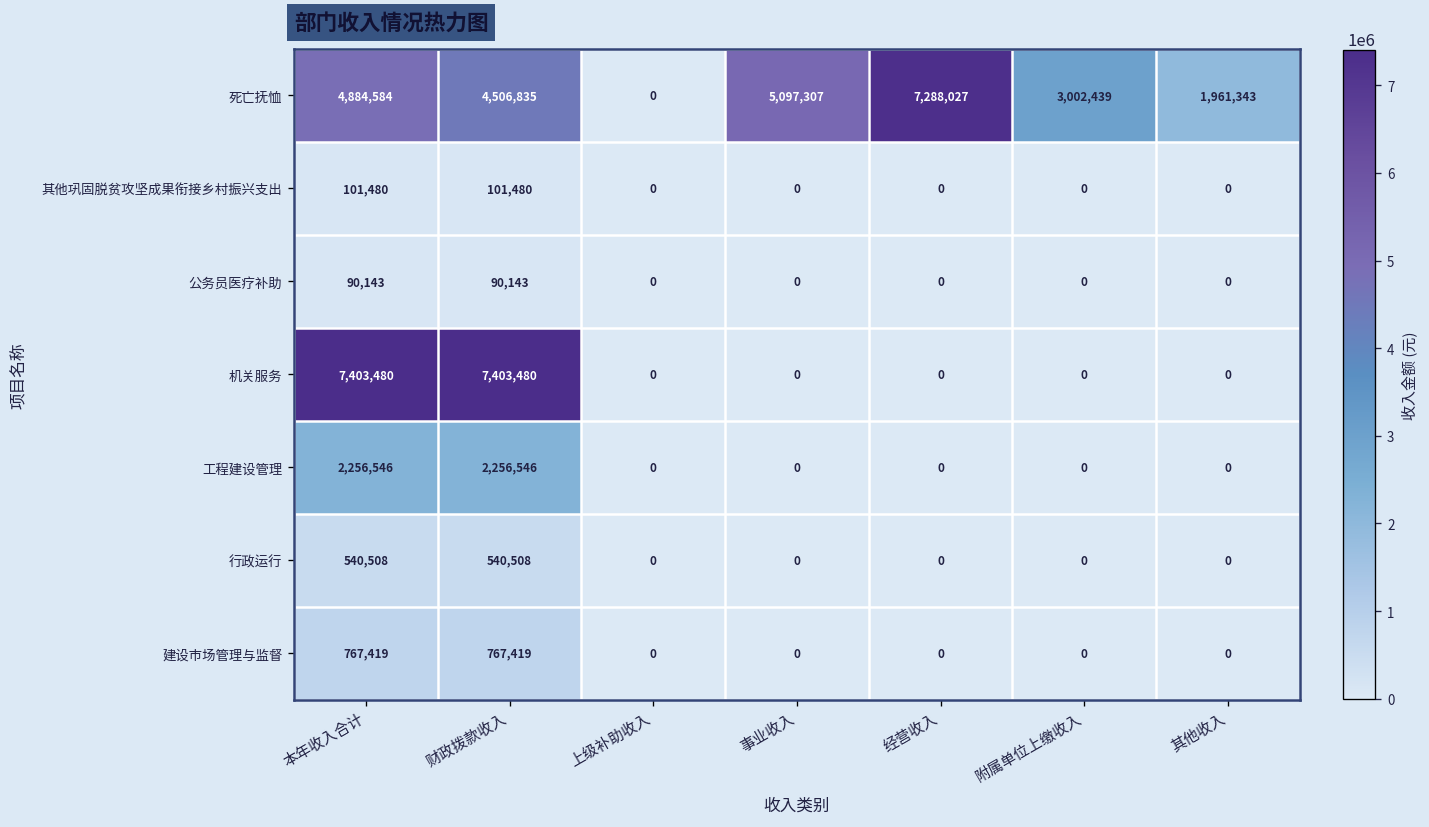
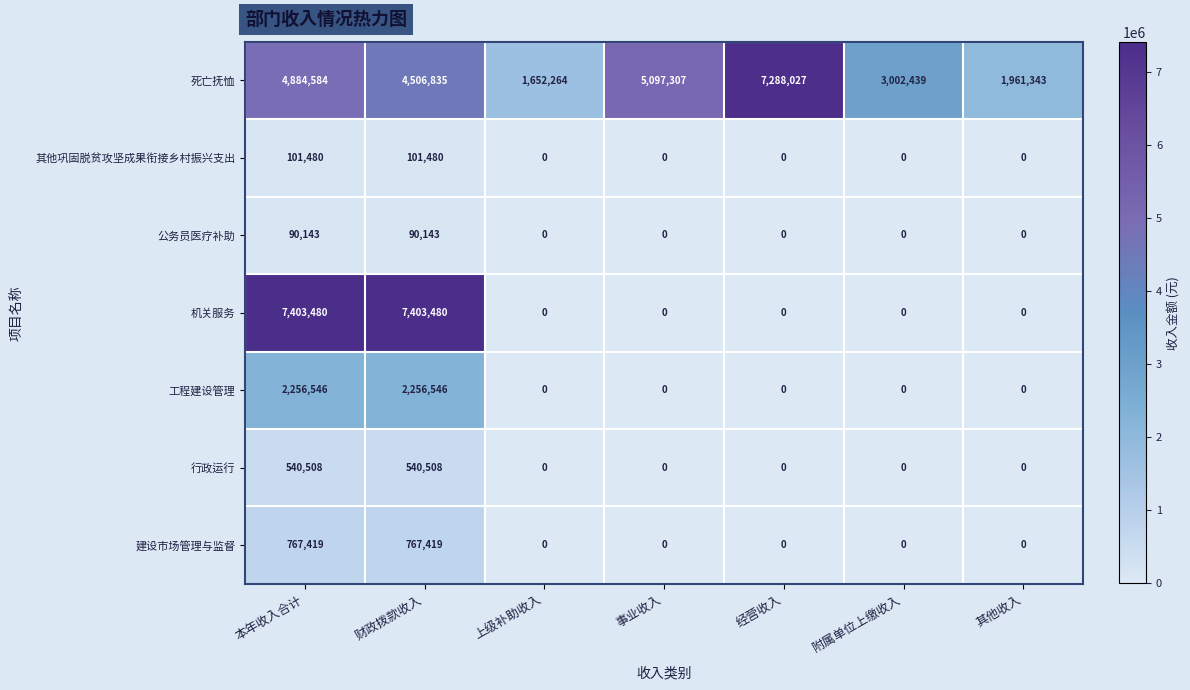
  {
    "死亡抚恤": {
      "本年收入合计": "4,884,584",
      "财政拨款收入": "4,506,835",
-     "上级补助收入": "0",
+     "上级补助收入": "1,652,264",
      "事业收入": "5,097,307",
      "经营收入": "7,288,027",
      "附属单位上缴收入": "3,002,439",
      "其他收入": "1,961,343"
    },
    "其他巩固脱贫攻坚成果衔接乡村振兴支出": {
      "本年收入合计": "101,480",
      "财政拨款收入": "101,480",
      "上级补助收入": "0",
      "事业收入": "0",
      "经营收入": "0",
      "附属单位上缴收入": "0",
      "其他收入": "0"
    },
    "公务员医疗补助": {
      "本年收入合计": "90,143",
      "财政拨款收入": "90,143",
      "上级补助收入": "0",
      "事业收入": "0",
      "经营收入": "0",
      "附属单位上缴收入": "0",
      "其他收入": "0"
    },
    "机关服务": {
      "本年收入合计": "7,403,480",
      "财政拨款收入": "7,403,480",
      "上级补助收入": "0",
      "事业收入": "0",
      "经营收入": "0",
      "附属单位上缴收入": "0",
      "其他收入": "0"
    },
    "工程建设管理": {
      "本年收入合计": "2,256,546",
      "财政拨款收入": "2,256,546",
      "上级补助收入": "0",
      "事业收入": "0",
      "经营收入": "0",
      "附属单位上缴收入": "0",
      "其他收入": "0"
    },
    "行政运行": {
      "本年收入合计": "540,508",
      "财政拨款收入": "540,508",
      "上级补助收入": "0",
      "事业收入": "0",
      "经营收入": "0",
      "附属单位上缴收入": "0",
      "其他收入": "0"
    },
    "建设市场管理与监督": {
      "本年收入合计": "767,419",
      "财政拨款收入": "767,419",
      "上级补助收入": "0",
      "事业收入": "0",
      "经营收入": "0",
      "附属单位上缴收入": "0",
      "其他收入": "0"
    }
  }
